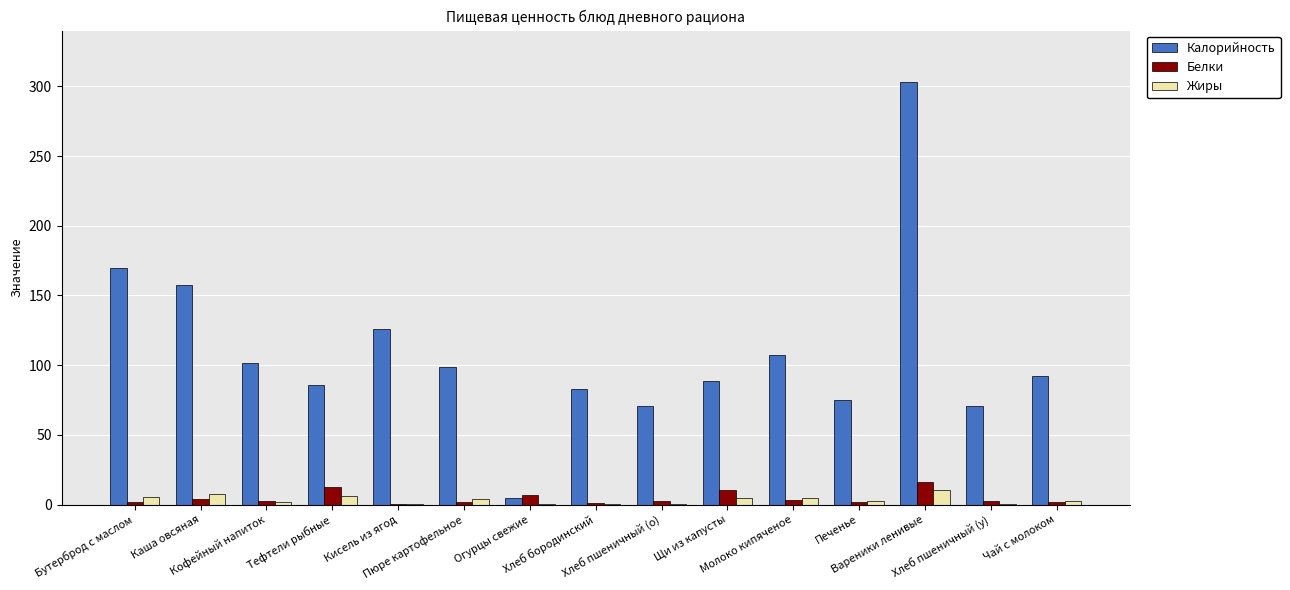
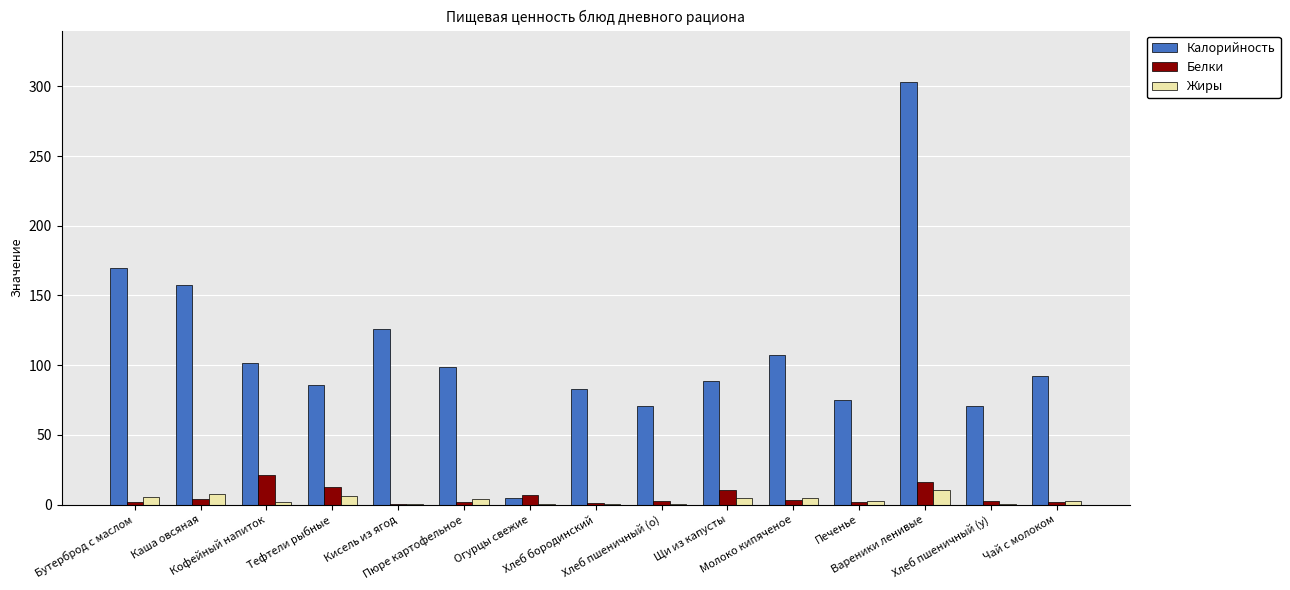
  {
    "Калорийность": {
      "Бутерброд с маслом": 170,
      "Каша овсяная": 157,
      "Кофейный напиток": 101,
      "Тефтели рыбные": 86,
      "Кисель из ягод": 126,
      "Пюре картофельное": 99,
      "Огурцы свежие": 5,
      "Хлеб бородинский": 83,
      "Хлеб пшеничный (о)": 71,
      "Щи из капусты": 89,
      "Молоко кипяченое": 107,
      "Печенье": 75,
      "Вареники ленивые": 303,
      "Хлеб пшеничный (у)": 71,
      "Чай с молоком": 92
    },
    "Белки": {
      "Бутерброд с маслом": 2,
      "Каша овсяная": 4,
-     "Кофейный напиток": 3,
+     "Кофейный напиток": 21,
      "Тефтели рыбные": 12,
      "Пюре картофельное": 2,
      "Огурцы свежие": 7,
      "Хлеб пшеничный (о)": 3,
      "Щи из капусты": 10,
      "Молоко кипяченое": 3,
      "Печенье": 2,
      "Вареники ленивые": 16,
      "Хлеб пшеничный (у)": 3
    },
    "Жиры": {
      "Бутерброд с маслом": 5,
      "Каша овсяная": 8,
      "Тефтели рыбные": 6,
      "Пюре картофельное": 4,
      "Щи из капусты": 4,
      "Молоко кипяченое": 5,
      "Печенье": 3,
      "Вареники ленивые": 10,
      "Чай с молоком": 3
    }
  }
